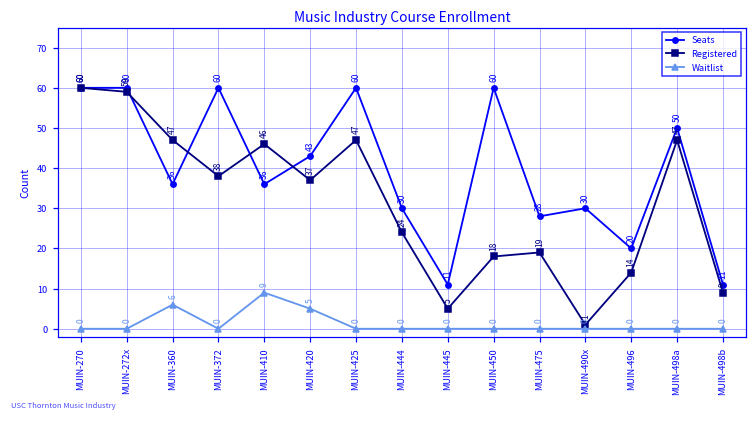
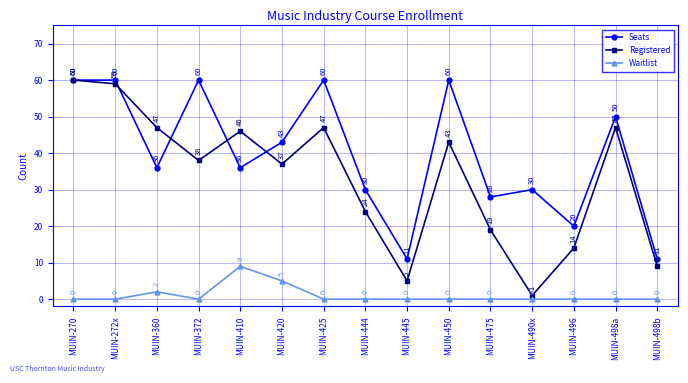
  {
    "Seats": {
      "MUIN-360": 36,
      "MUIN-372": 60,
      "MUIN-410": 36,
      "MUIN-420": 43,
      "MUIN-425": 60,
      "MUIN-444": 30,
      "MUIN-445": 11,
      "MUIN-450": 60,
      "MUIN-475": 28,
      "MUIN-490x": 30,
      "MUIN-496": 20,
      "MUIN-498a": 50,
      "MUIN-498b": 11
    },
    "Registered": {
      "MUIN-360": 47,
      "MUIN-372": 38,
      "MUIN-410": 46,
      "MUIN-420": 37,
      "MUIN-425": 47,
      "MUIN-444": 24,
      "MUIN-445": 5,
-     "MUIN-450": 18,
+     "MUIN-450": 43,
      "MUIN-475": 19,
      "MUIN-490x": 1,
      "MUIN-496": 14
    },
    "Waitlist": {
      "MUIN-270": 0,
      "MUIN-272x": 0,
-     "MUIN-360": 6,
+     "MUIN-360": 2,
      "MUIN-372": 0,
      "MUIN-410": 9,
      "MUIN-420": 5,
      "MUIN-425": 0,
      "MUIN-444": 0,
      "MUIN-445": 0,
      "MUIN-450": 0,
      "MUIN-475": 0,
      "MUIN-496": 0,
      "MUIN-498a": 0,
      "MUIN-498b": 0
    }
  }
